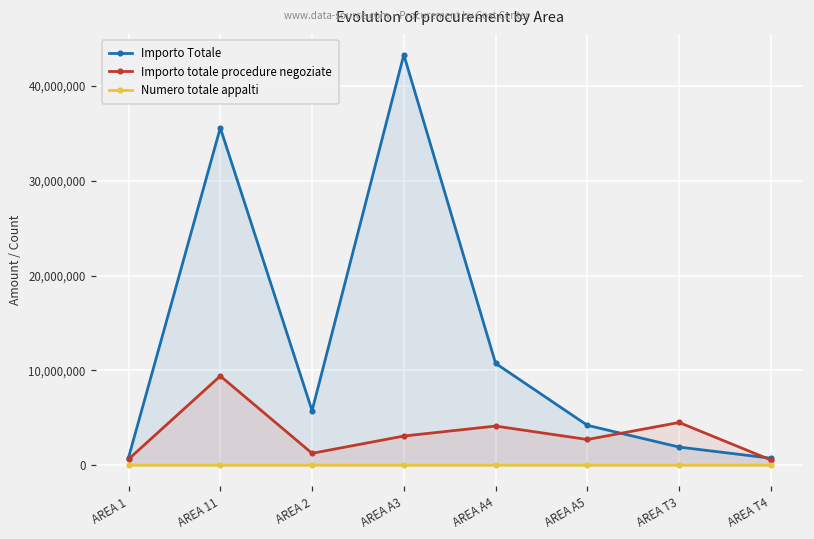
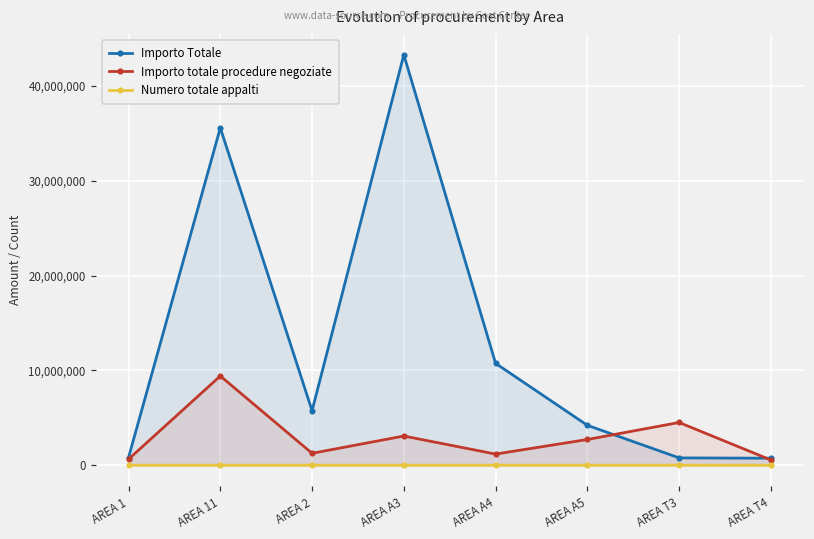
  {
    "Importo Totale": {
      "AREA 11": "36,000,000",
      "AREA 2": "6,000,000",
      "AREA A3": "43,000,000",
      "AREA A4": "11,000,000",
      "AREA A5": "4,000,000",
-     "AREA T3": "2,000,000"
+     "AREA T3": "1,000,000"
    },
    "Importo totale procedure negoziate": {
      "AREA 11": "9,000,000",
      "AREA 2": "1,000,000",
      "AREA A3": "3,000,000",
-     "AREA A4": "4,000,000",
+     "AREA A4": "1,000,000",
      "AREA A5": "3,000,000",
      "AREA T3": "5,000,000"
    },
    "Numero totale appalti": {
      "AREA 1": "0",
      "AREA 11": "0",
      "AREA 2": "0",
      "AREA A3": "0",
      "AREA A4": "0",
      "AREA A5": "0",
      "AREA T3": "0",
      "AREA T4": "0"
    }
  }
